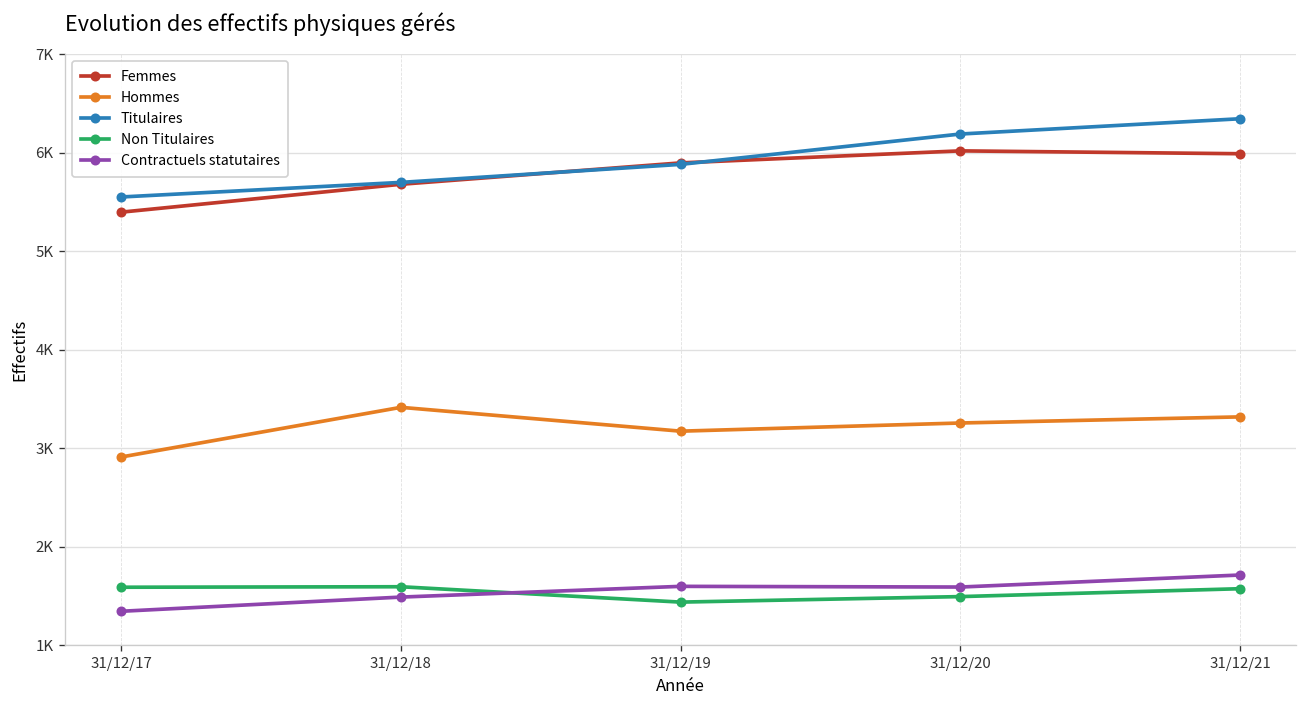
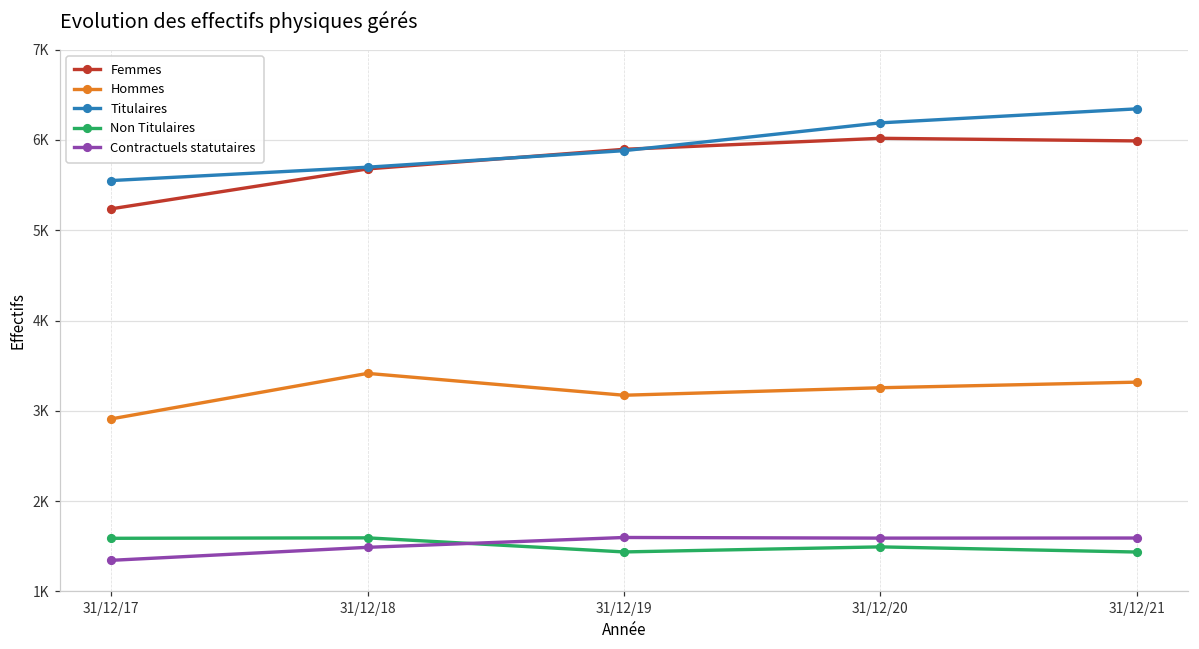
  {
    "Femmes": {
-     "31/12/17": 5400,
+     "31/12/17": 5200,
      "31/12/20": 6000,
      "31/12/21": 6000
    },
    "Hommes": {
      "31/12/17": 2900,
      "31/12/18": 3400,
      "31/12/19": 3200,
      "31/12/20": 3300,
      "31/12/21": 3300
    },
    "Titulaires": {
      "31/12/17": 5600,
      "31/12/20": 6200,
      "31/12/21": 6300
    },
    "Non Titulaires": {
      "31/12/17": 1600,
      "31/12/18": 1600,
      "31/12/19": 1400,
      "31/12/20": 1500,
-     "31/12/21": 1600
+     "31/12/21": 1400
    },
    "Contractuels statutaires": {
      "31/12/17": 1300,
      "31/12/18": 1500,
      "31/12/19": 1600,
      "31/12/20": 1600,
-     "31/12/21": 1700
+     "31/12/21": 1600
    }
  }
